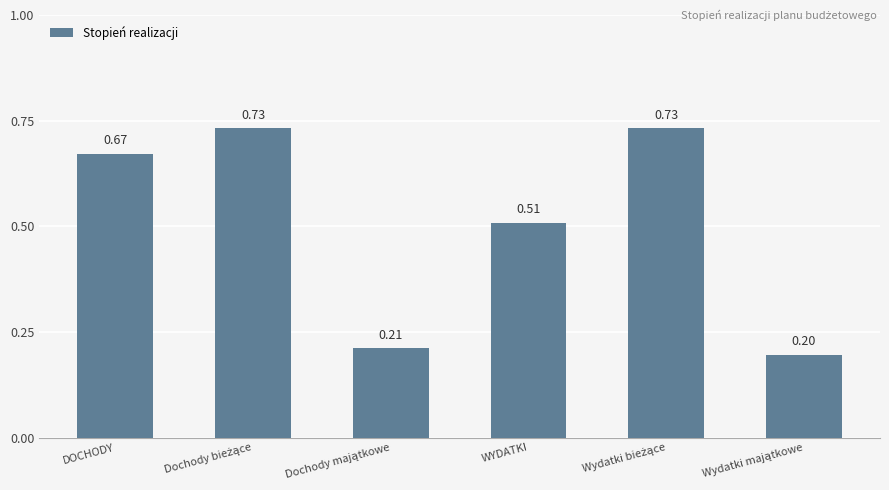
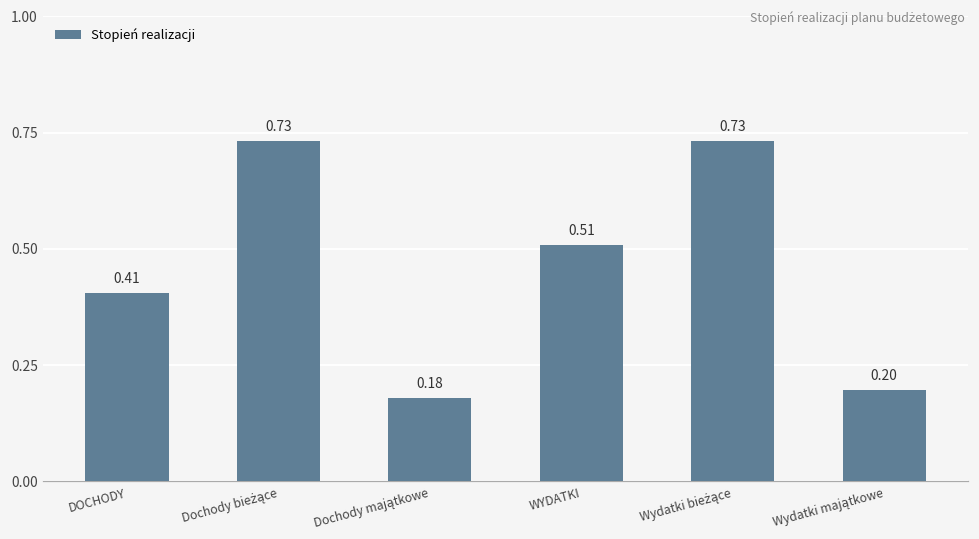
  {
-   "DOCHODY": 0.67,
+   "DOCHODY": 0.41,
    "Dochody bieżące": 0.73,
-   "Dochody majątkowe": 0.21,
+   "Dochody majątkowe": 0.18,
    "WYDATKI": 0.51,
    "Wydatki bieżące": 0.73,
    "Wydatki majątkowe": 0.20
  }
